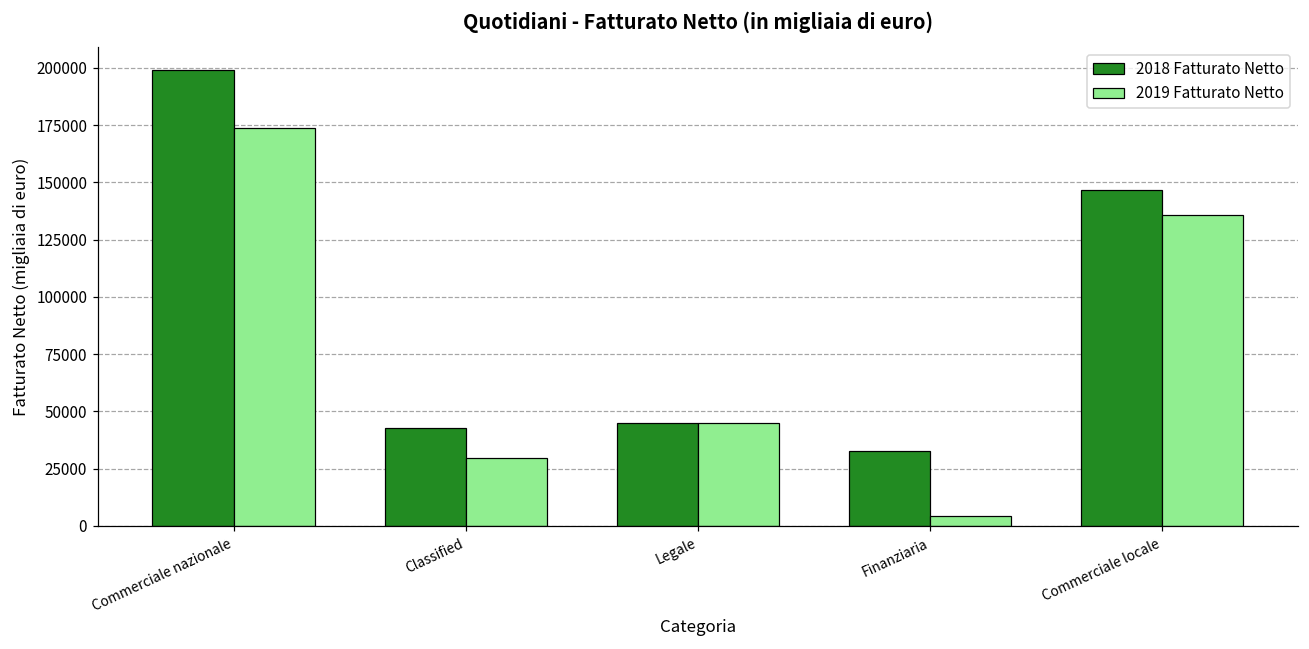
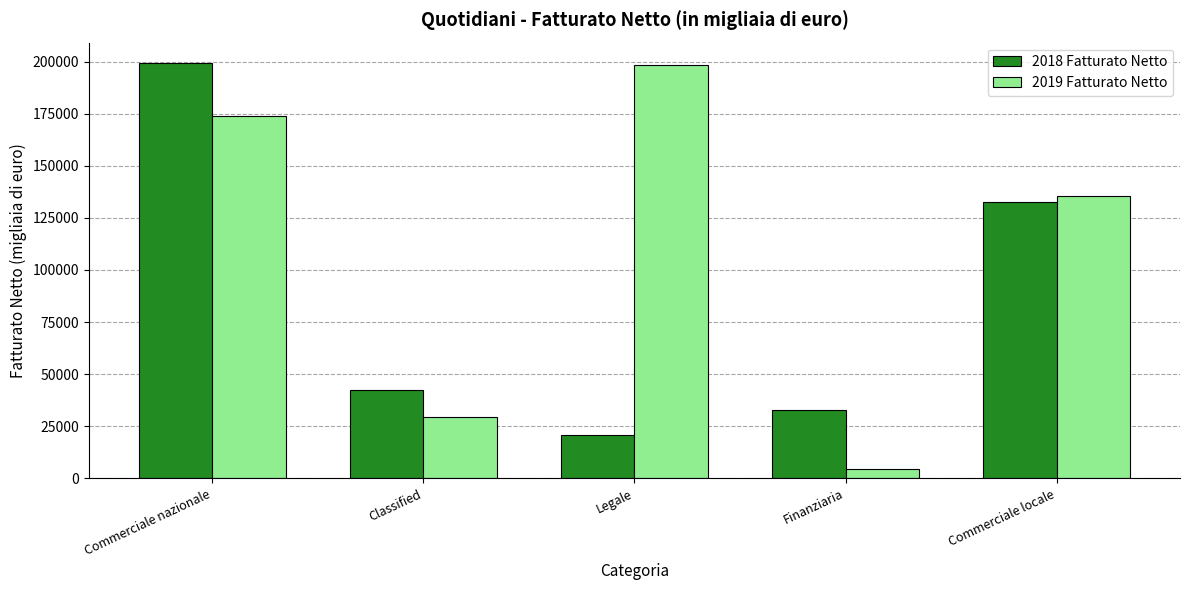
  {
    "2018 Fatturato Netto": {
      "Commerciale nazionale": 199000,
      "Classified": 43000,
-     "Legale": 45000,
+     "Legale": 21000,
      "Finanziaria": 33000,
-     "Commerciale locale": 147000
+     "Commerciale locale": 133000
    },
    "2019 Fatturato Netto": {
      "Commerciale nazionale": 174000,
      "Classified": 30000,
-     "Legale": 45000,
+     "Legale": 199000,
      "Finanziaria": 4000,
      "Commerciale locale": 136000
    }
  }
